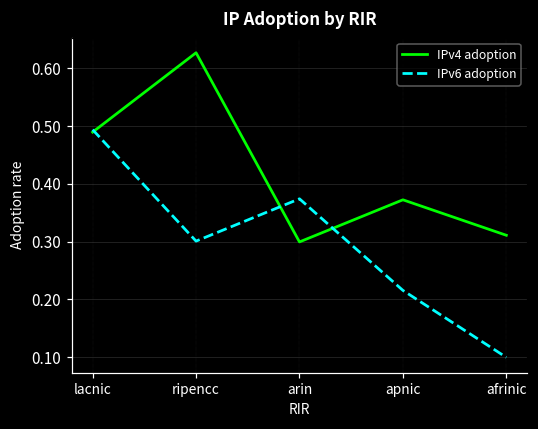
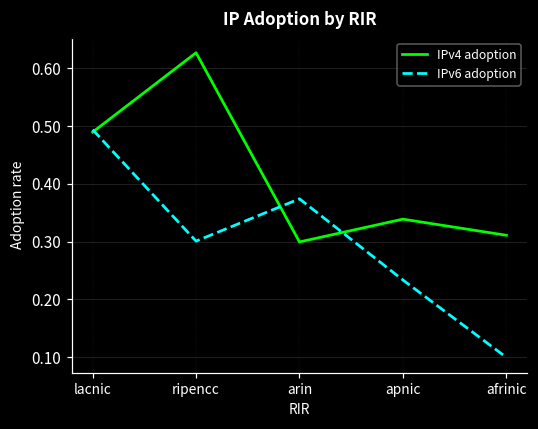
  {
    "IPv4 adoption": {
      "ripencc": 0.63,
      "arin": 0.30,
-     "apnic": 0.37,
+     "apnic": 0.34,
      "afrinic": 0.31
    },
    "IPv6 adoption": {
      "ripencc": 0.30,
      "arin": 0.37,
-     "apnic": 0.22,
+     "apnic": 0.23,
      "afrinic": 0.10
    }
  }
